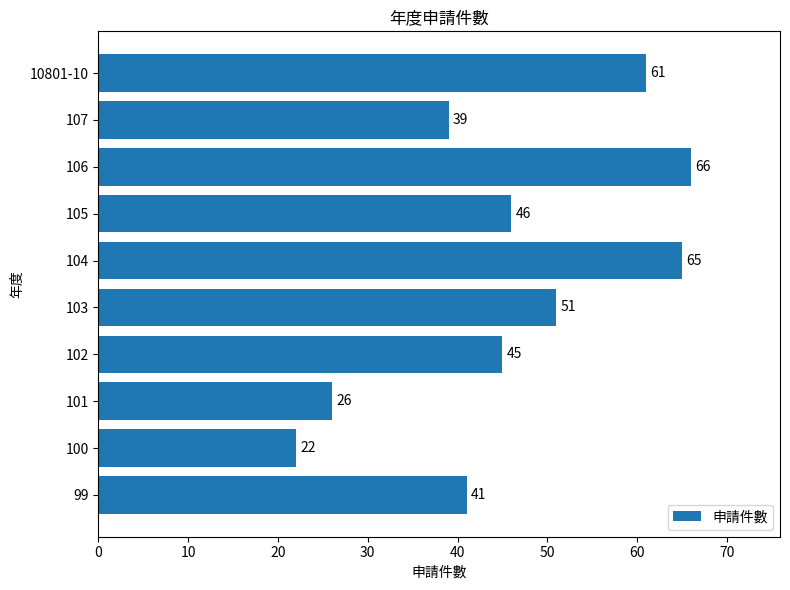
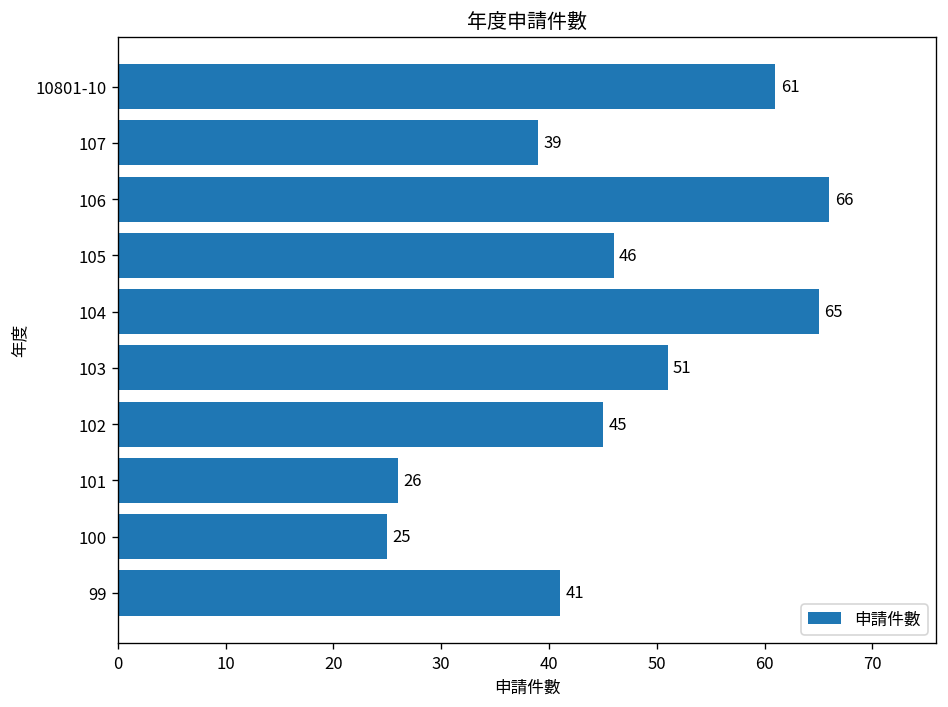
  {
    "10801-10": 61,
    "107": 39,
    "106": 66,
    "105": 46,
    "104": 65,
    "103": 51,
    "102": 45,
    "101": 26,
-   "100": 22,
+   "100": 25,
    "99": 41
  }
